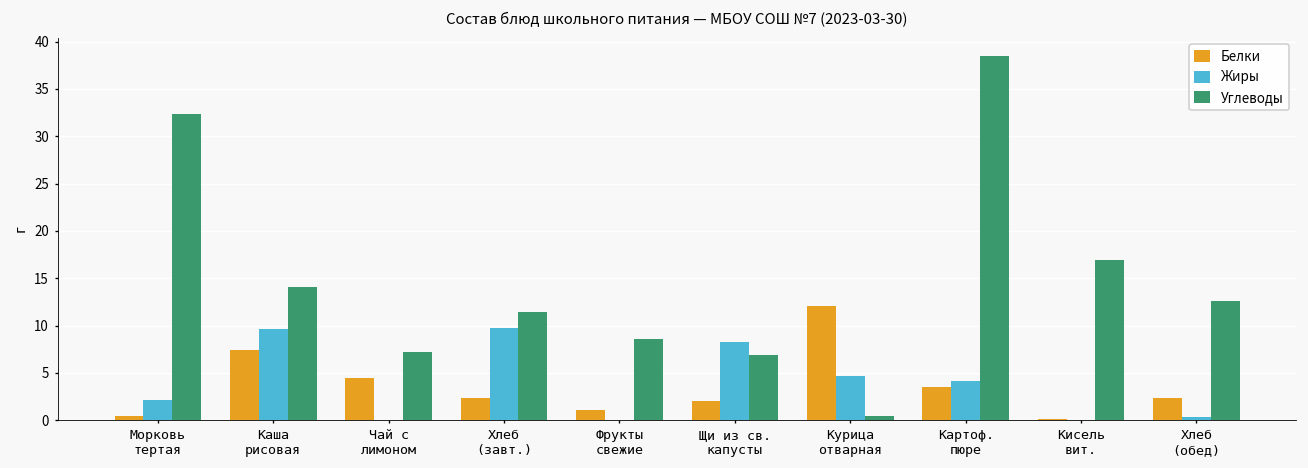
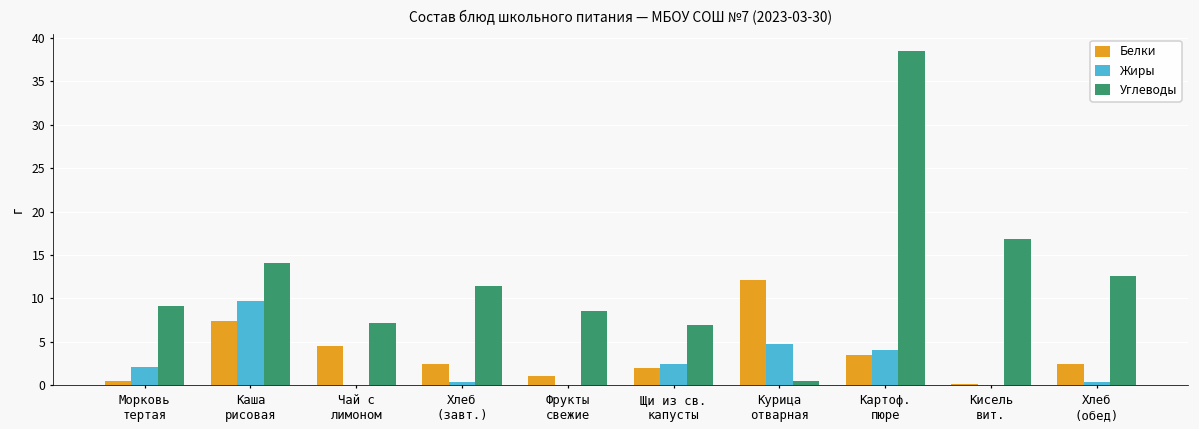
  {
    "Белки": {
      "Морковь тертая": 0,
      "Каша рисовая": 7,
      "Чай с лимоном": 5,
      "Хлеб (завт.)": 2,
      "Фрукты свежие": 1,
      "Щи из св. капусты": 2,
      "Курица отварная": 12,
      "Картоф. пюре": 4,
      "Хлеб (обед)": 2
    },
    "Жиры": {
      "Морковь тертая": 2,
      "Каша рисовая": 10,
      "Чай с лимоном": 0,
-     "Хлеб (завт.)": 10,
+     "Хлеб (завт.)": 0,
      "Фрукты свежие": 0,
-     "Щи из св. капусты": 8,
+     "Щи из св. капусты": 3,
      "Курица отварная": 5,
      "Картоф. пюре": 4,
      "Кисель вит.": 0,
      "Хлеб (обед)": 0
    },
    "Углеводы": {
-     "Морковь тертая": 32,
+     "Морковь тертая": 9,
      "Каша рисовая": 14,
      "Чай с лимоном": 7,
      "Хлеб (завт.)": 11,
      "Фрукты свежие": 9,
      "Щи из св. капусты": 7,
      "Курица отварная": 1,
      "Картоф. пюре": 39,
      "Кисель вит.": 17,
      "Хлеб (обед)": 13
    }
  }
